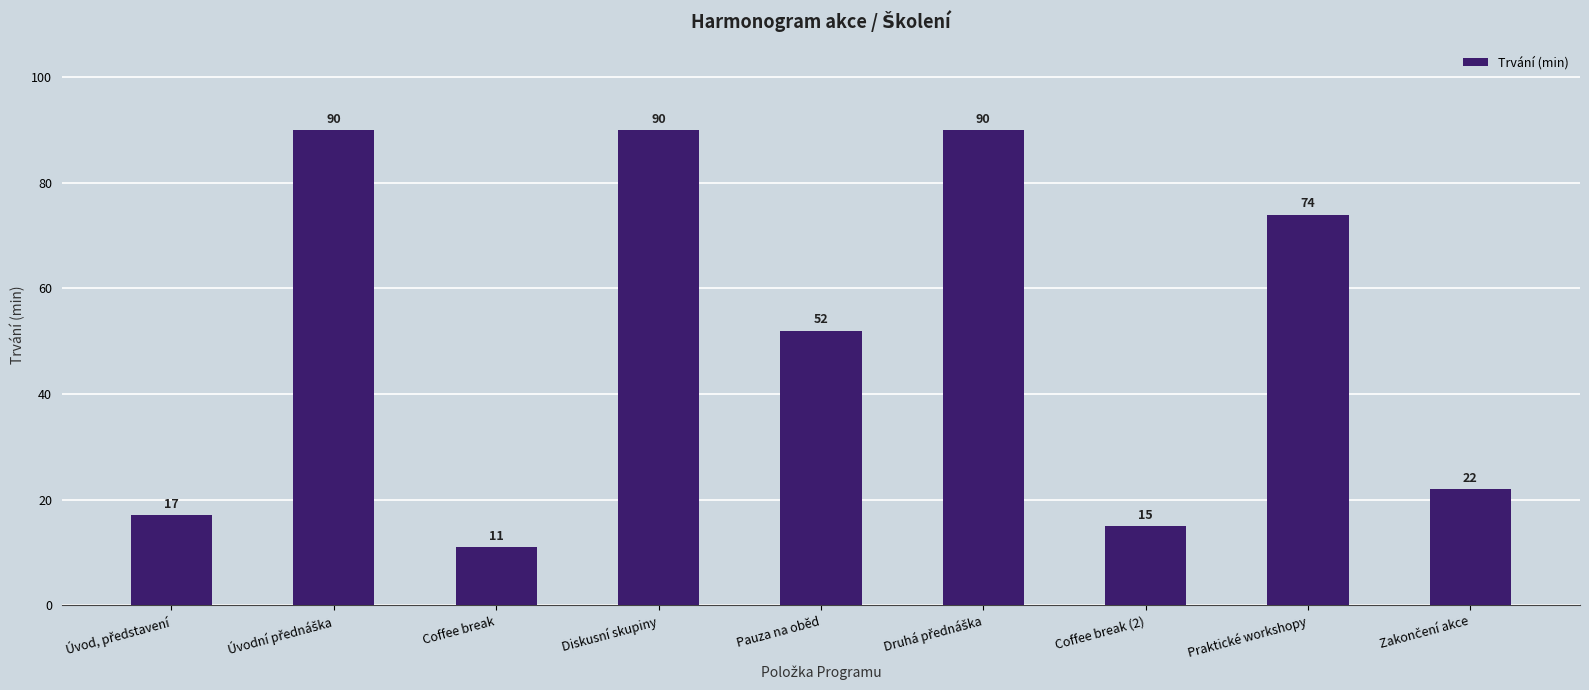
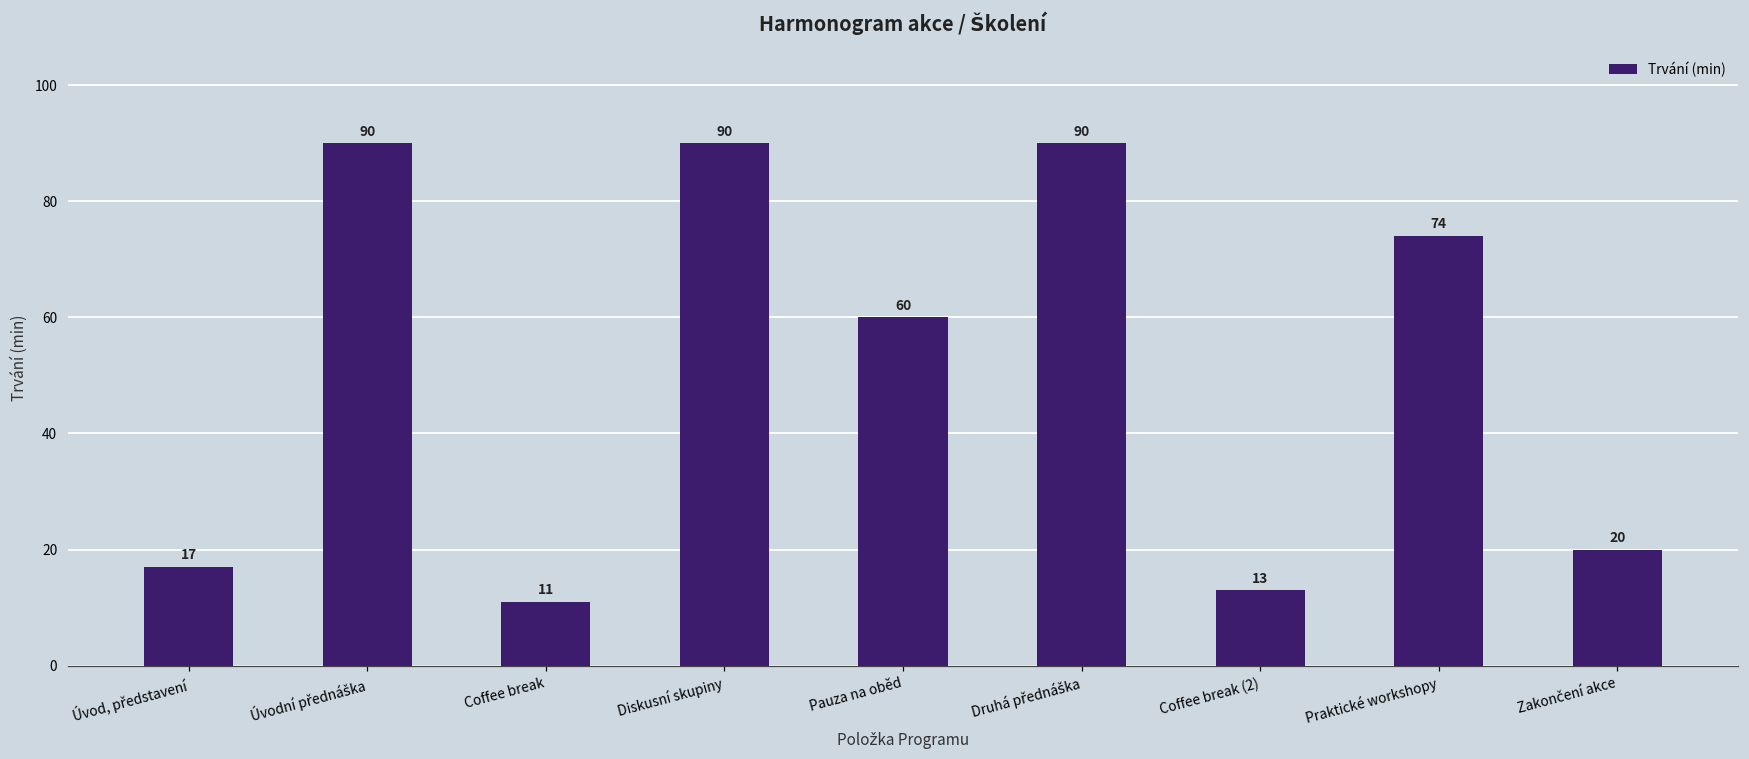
  {
    "Úvod, představení": 17,
    "Úvodní přednáška": 90,
    "Coffee break": 11,
    "Diskusní skupiny": 90,
-   "Pauza na oběd": 52,
+   "Pauza na oběd": 60,
    "Druhá přednáška": 90,
-   "Coffee break (2)": 15,
+   "Coffee break (2)": 13,
    "Praktické workshopy": 74,
-   "Zakončení akce": 22
+   "Zakončení akce": 20
  }
